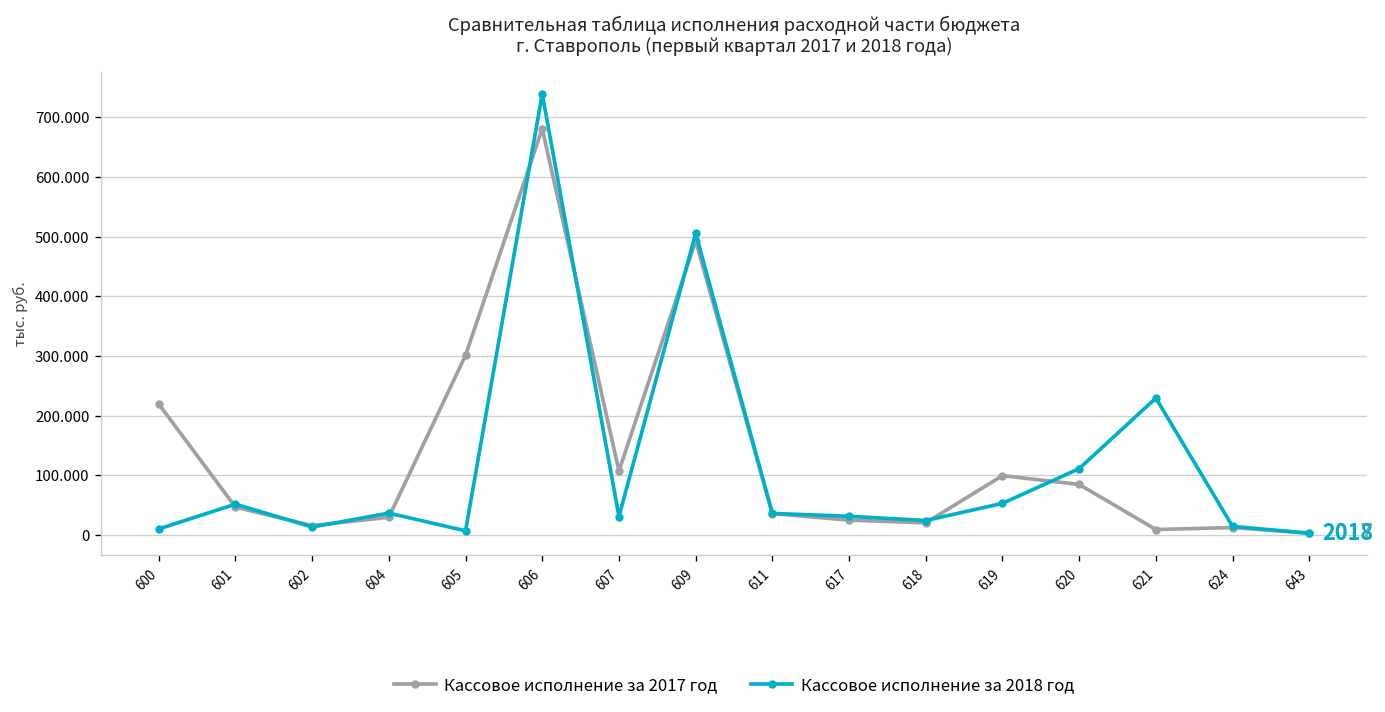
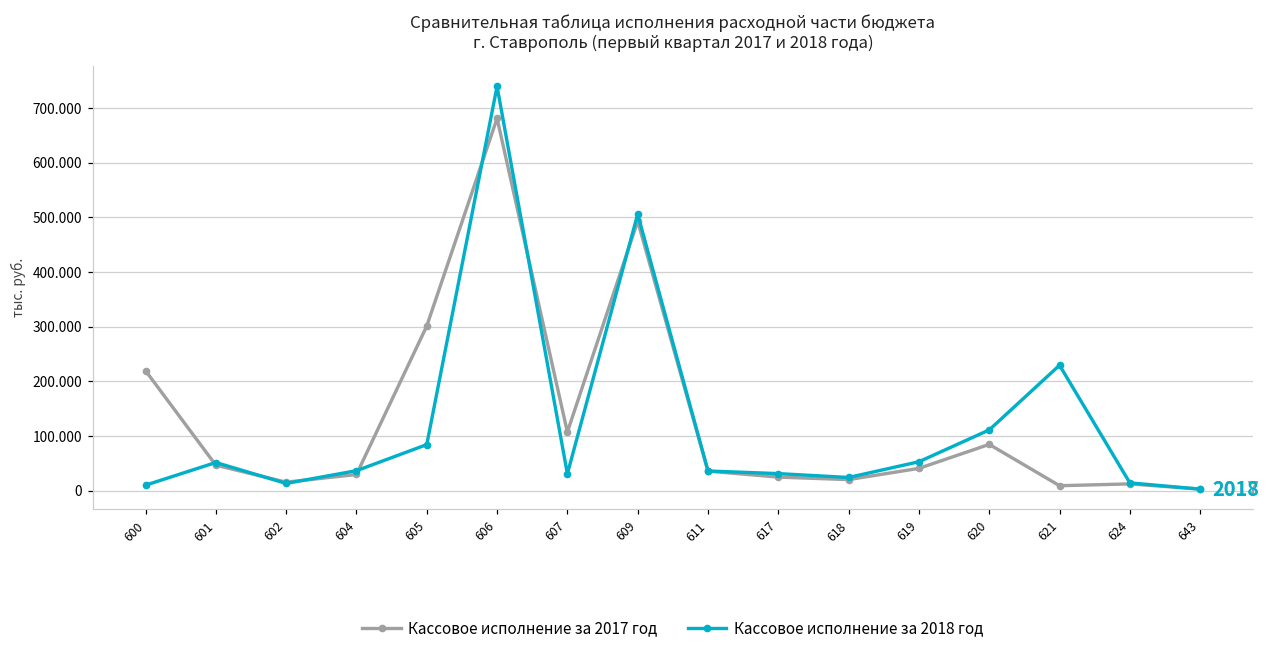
  {
    "Кассовое исполнение за 2017 год": {
      "600": 220,
      "604": 30,
      "605": 300,
      "606": 680,
      "607": 110,
      "609": 490,
      "617": 20,
-     "619": 100,
+     "619": 40,
      "620": 80,
      "621": 10
    },
    "Кассовое исполнение за 2018 год": {
      "600": 10,
      "604": 40,
-     "605": 10,
+     "605": 80,
      "606": 740,
      "607": 30,
      "609": 510,
      "617": 30,
      "619": 50,
      "620": 110,
      "621": 230
    }
  }
